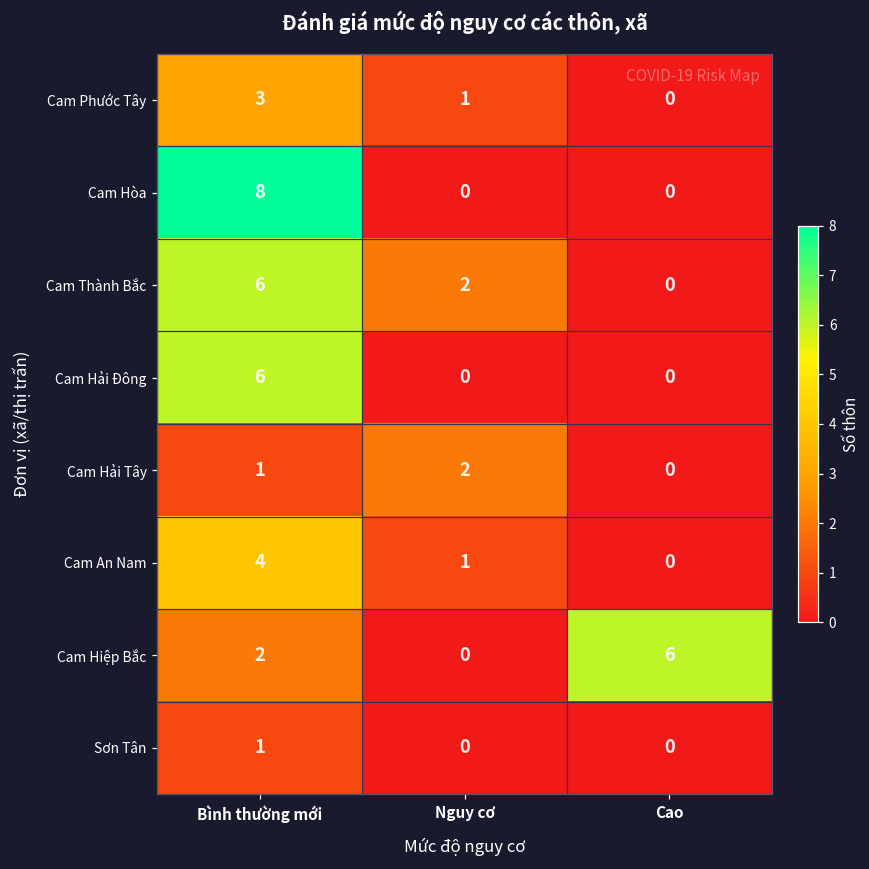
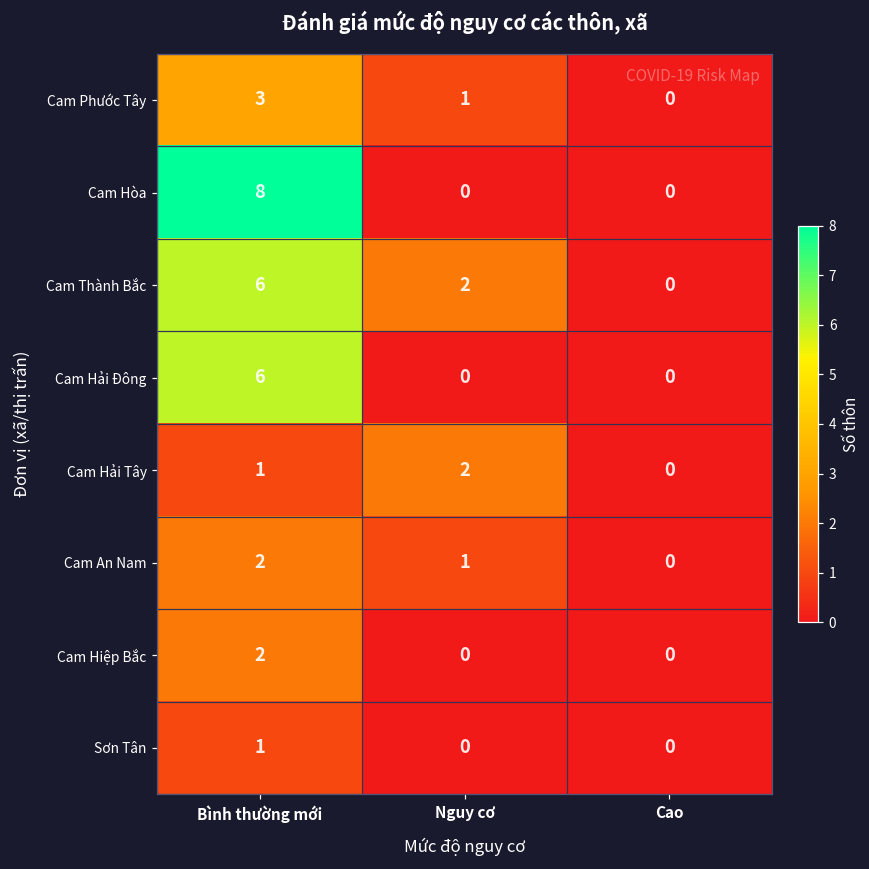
  {
    "Cam Phước Tây": {
      "Bình thường mới": 3,
      "Nguy cơ": 1
    },
    "Cam Hòa": {
      "Bình thường mới": 8,
      "Nguy cơ": 0,
      "Cao": 0
    },
    "Cam Thành Bắc": {
      "Bình thường mới": 6,
      "Nguy cơ": 2,
      "Cao": 0
    },
    "Cam Hải Đông": {
      "Bình thường mới": 6,
      "Nguy cơ": 0,
      "Cao": 0
    },
    "Cam Hải Tây": {
      "Bình thường mới": 1,
      "Nguy cơ": 2,
      "Cao": 0
    },
    "Cam An Nam": {
-     "Bình thường mới": 4,
+     "Bình thường mới": 2,
      "Nguy cơ": 1,
      "Cao": 0
    },
    "Cam Hiệp Bắc": {
      "Bình thường mới": 2,
      "Nguy cơ": 0,
-     "Cao": 6
+     "Cao": 0
    },
    "Sơn Tân": {
      "Bình thường mới": 1,
      "Nguy cơ": 0,
      "Cao": 0
    }
  }
